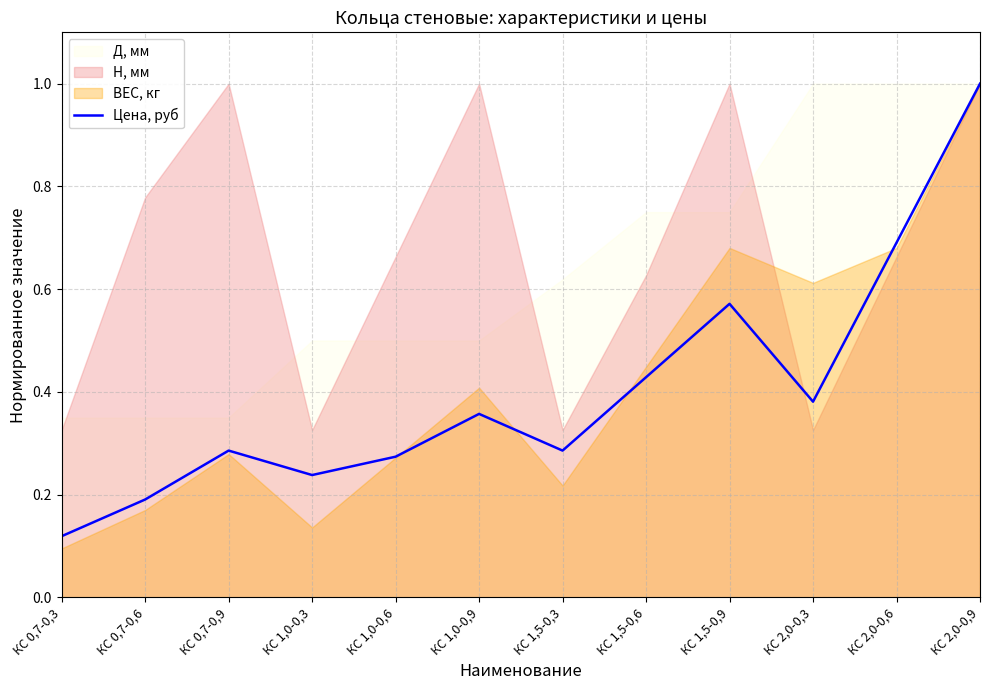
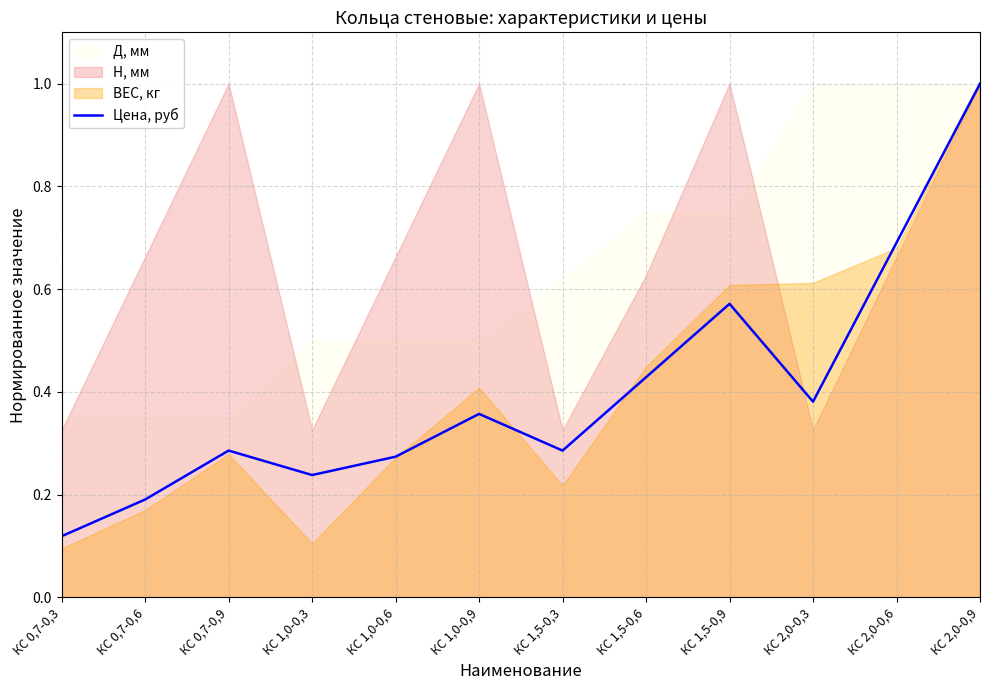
  {
    "Цена, руб": {
      "КС 0,7-0,3": 0.12,
      "КС 0,7-0,6": 0.19,
      "КС 0,7-0,9": 0.29,
      "КС 1,0-0,3": 0.24,
      "КС 1,0-0,9": 0.36,
      "КС 1,5-0,3": 0.29,
      "КС 1,5-0,6": 0.43,
      "КС 1,5-0,9": 0.57,
      "КС 2,0-0,3": 0.38,
      "КС 2,0-0,6": 0.69
    },
    "Д, мм": {
      "КС 0,7-0,3": 0.35,
      "КС 0,7-0,6": 0.35,
      "КС 0,7-0,9": 0.35,
      "КС 1,0-0,3": 0.50,
      "КС 1,0-0,6": 0.50,
      "КС 1,0-0,9": 0.50,
      "КС 1,5-0,3": 0.62,
      "КС 1,5-0,6": 0.75,
      "КС 1,5-0,9": 0.75,
      "КС 2,0-0,3": 1.00,
      "КС 2,0-0,6": 1.00
    },
    "Н, мм": {
      "КС 0,7-0,3": 0.33,
-     "КС 0,7-0,6": 0.78,
+     "КС 0,7-0,6": 0.66,
      "КС 0,7-0,9": 1.00,
      "КС 1,0-0,3": 0.33,
      "КС 1,0-0,6": 0.66,
      "КС 1,0-0,9": 1.00,
      "КС 1,5-0,3": 0.33,
      "КС 1,5-0,6": 0.63,
      "КС 1,5-0,9": 1.00,
      "КС 2,0-0,3": 0.33,
      "КС 2,0-0,6": 0.66
    },
    "ВЕС, кг": {
      "КС 0,7-0,3": 0.10,
      "КС 0,7-0,6": 0.17,
      "КС 0,7-0,9": 0.28,
-     "КС 1,0-0,3": 0.14,
+     "КС 1,0-0,3": 0.10,
      "КС 1,0-0,9": 0.41,
      "КС 1,5-0,3": 0.22,
      "КС 1,5-0,6": 0.45,
-     "КС 1,5-0,9": 0.68,
+     "КС 1,5-0,9": 0.61,
      "КС 2,0-0,3": 0.61,
      "КС 2,0-0,6": 0.68
    }
  }
